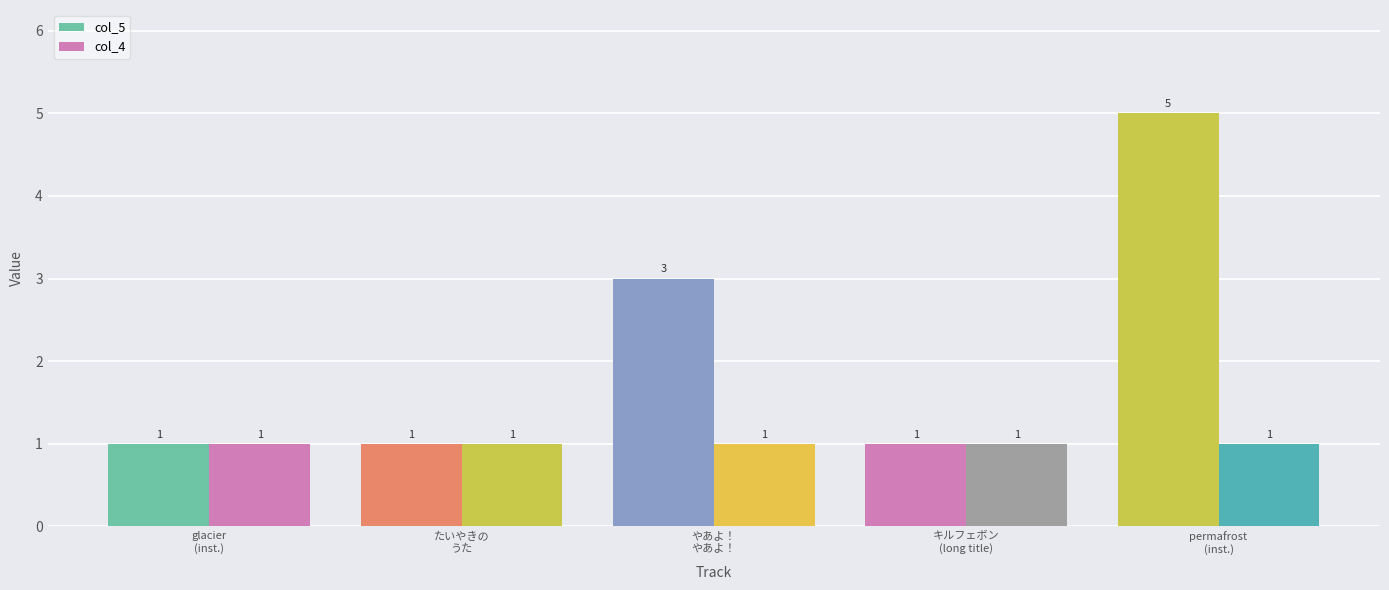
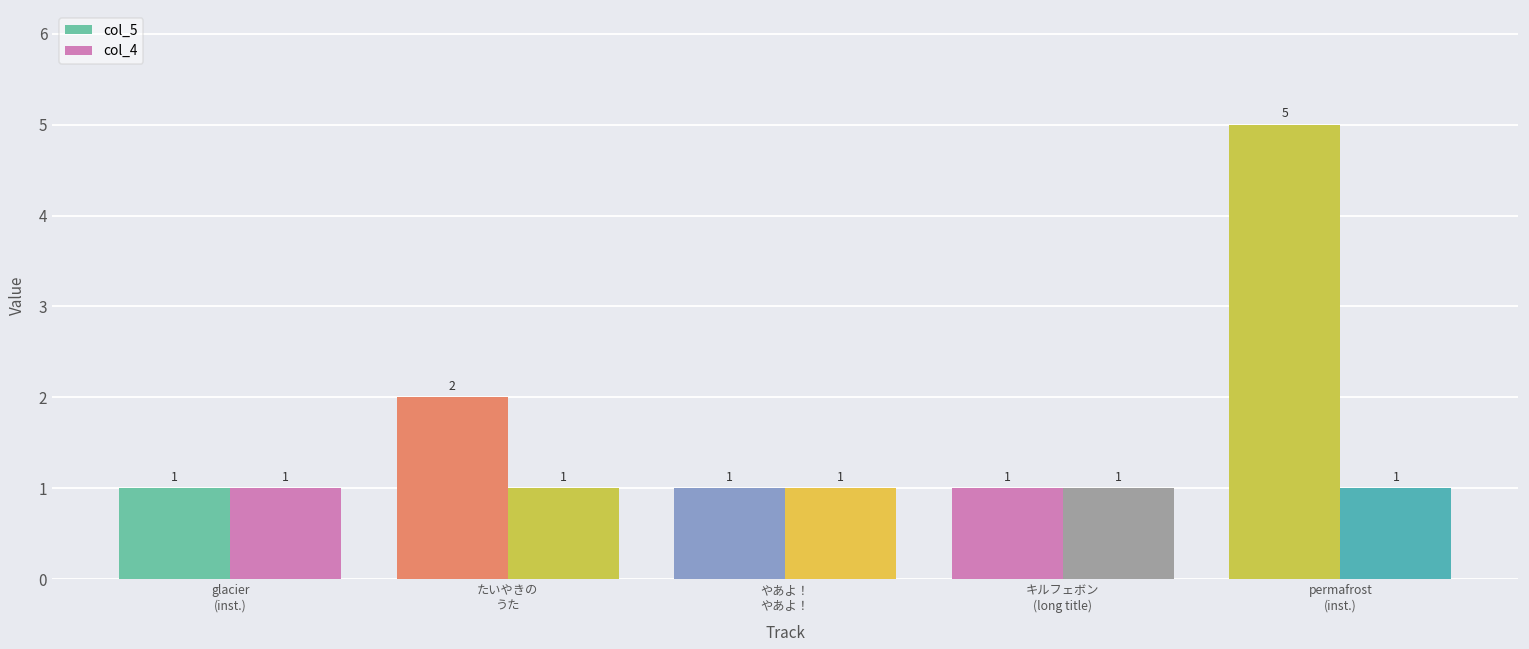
  {
    "col_5": {
      "glacier (inst.)": 1,
-     "たいやきの うた": 1,
-     "やあよ！ やあよ！": 3,
+     "たいやきの うた": 2,
+     "やあよ！ やあよ！": 1,
      "キルフェボン (long title)": 1,
      "permafrost (inst.)": 5
    },
    "col_4": {
      "glacier (inst.)": 1,
      "たいやきの うた": 1,
      "やあよ！ やあよ！": 1,
      "キルフェボン (long title)": 1,
      "permafrost (inst.)": 1
    }
  }
